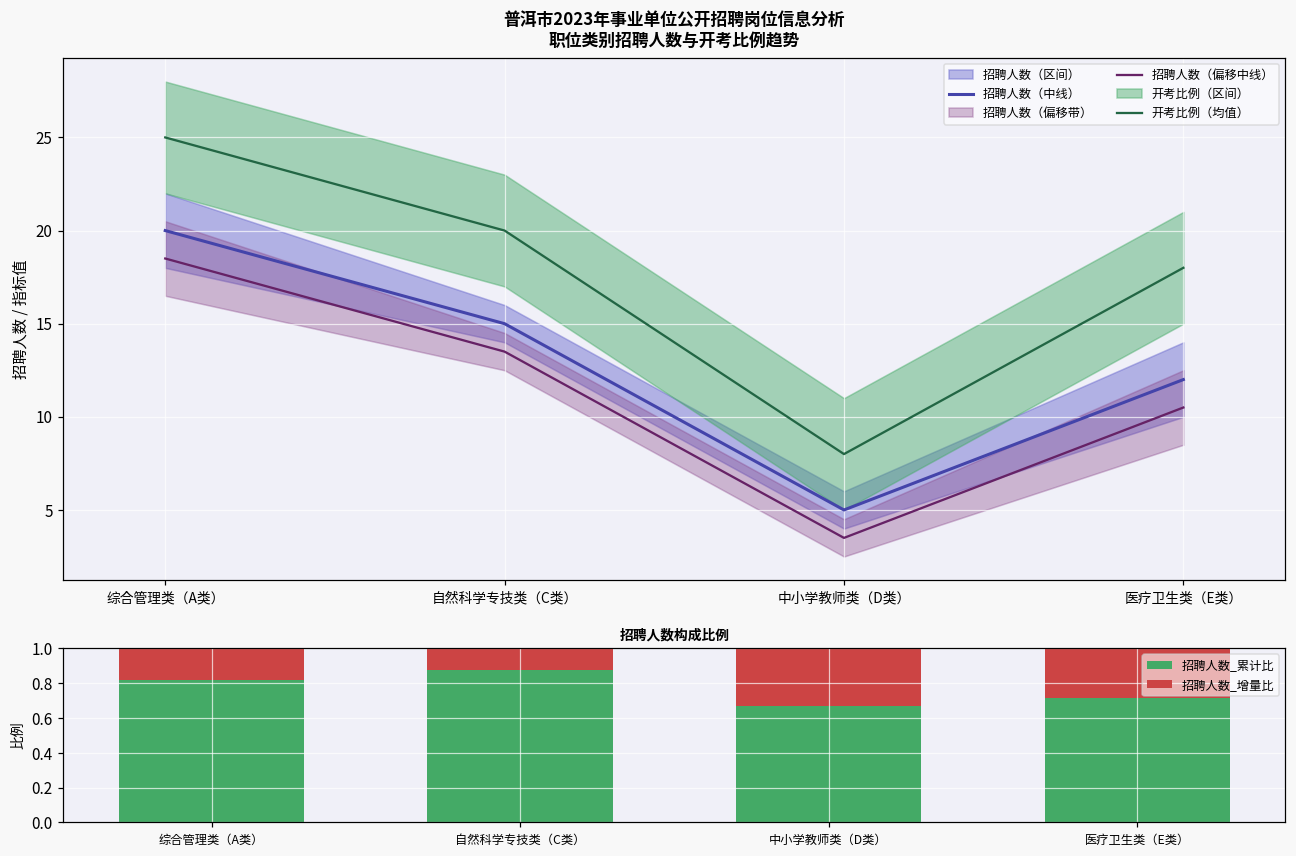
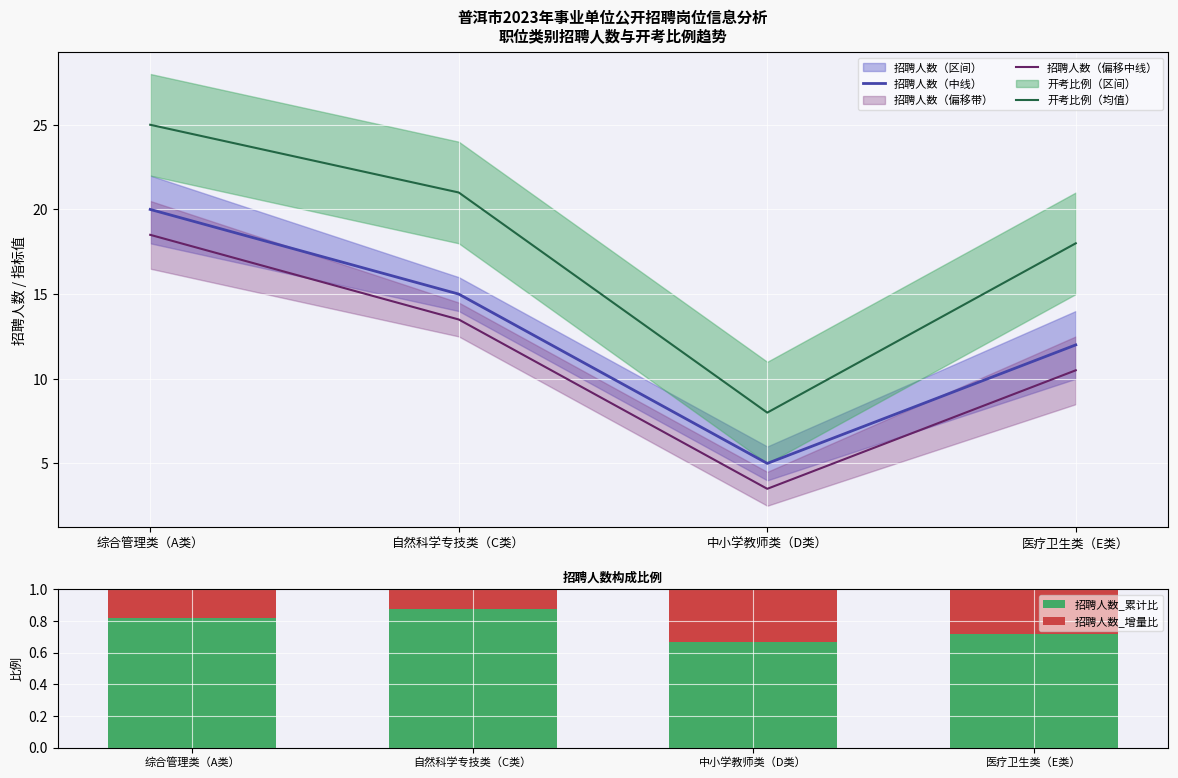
  {
    "普洱市2023年事业单位公开招聘岗位信息分析 职位类别招聘人数与开考比例趋势": {
      "开考比例（均值）": {
        "综合管理类（A类）": 25,
-       "自然科学专技类（C类）": 20,
+       "自然科学专技类（C类）": 21,
        "中小学教师类（D类）": 8,
        "医疗卫生类（E类）": 18
      },
      "开考比例（区间）": {
        "综合管理类（A类）": 6
      }
    },
    "招聘人数构成比例": {
      "招聘人数_累计比": {
        "综合管理类（A类）": 0.82,
        "自然科学专技类（C类）": 0.88,
        "中小学教师类（D类）": 0.67,
        "医疗卫生类（E类）": 0.71
      },
      "招聘人数_增量比": {
        "综合管理类（A类）": 0.18,
        "自然科学专技类（C类）": 0.13,
        "中小学教师类（D类）": 0.33,
        "医疗卫生类（E类）": 0.29
      }
    }
  }
